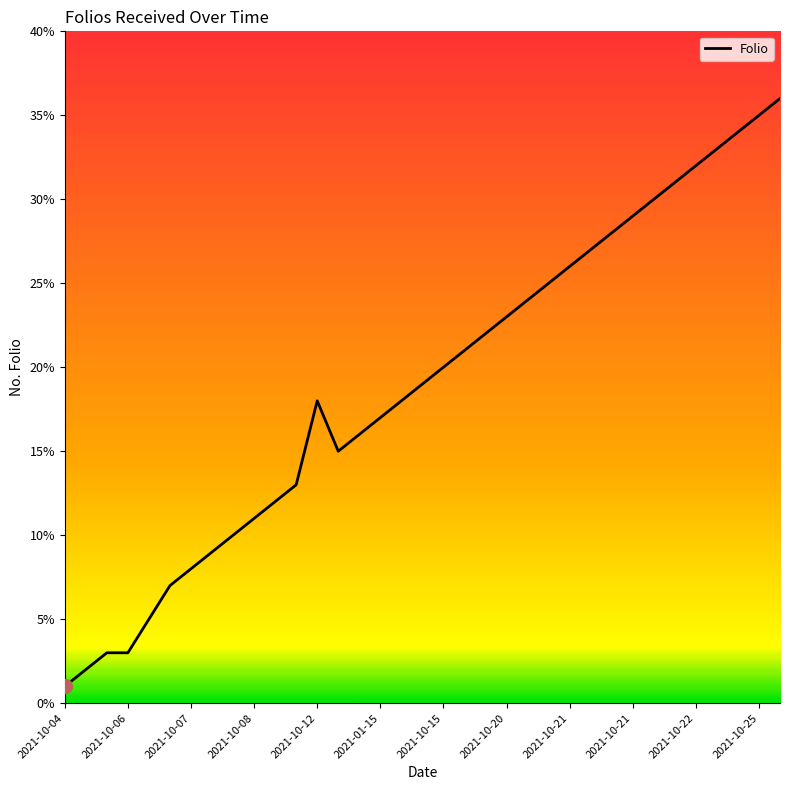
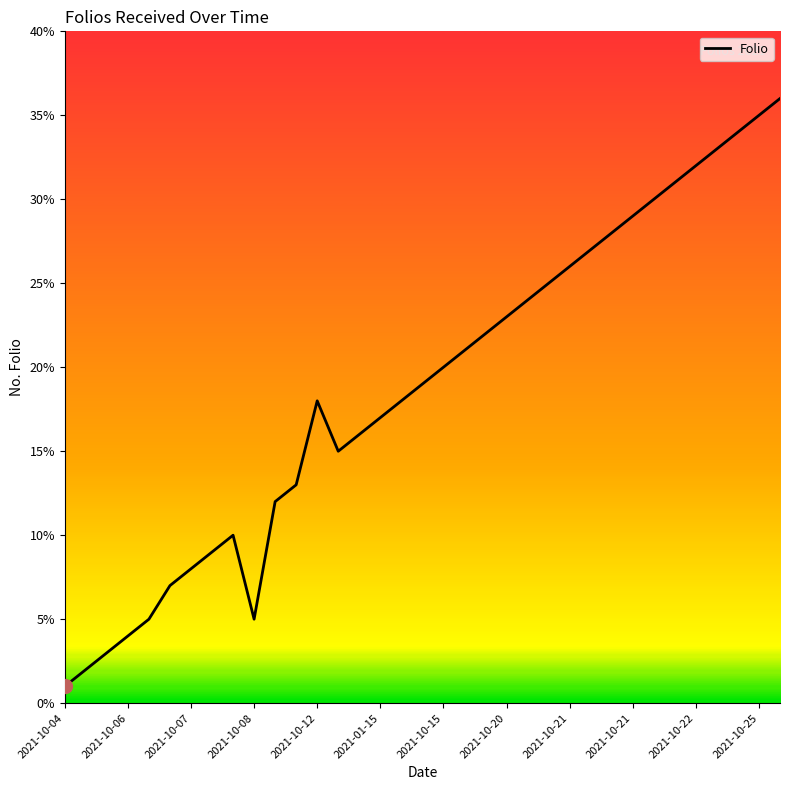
  {
    "Folio": {
-     "2021-10-06": "3%",
-     "2021-10-08": "11%",
+     "2021-10-06": "4%",
+     "2021-10-08": "5%",
      "2021-10-12": "18%",
      "2021-01-15": "17%"
    }
  }
